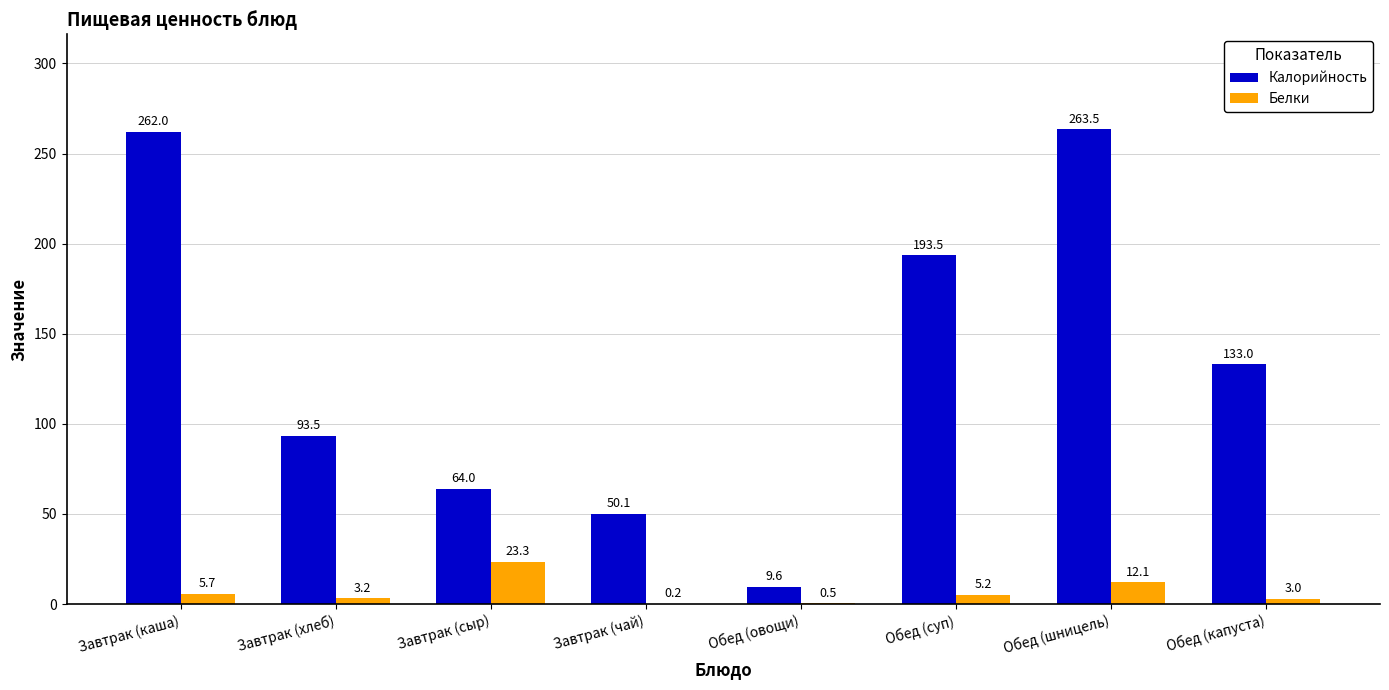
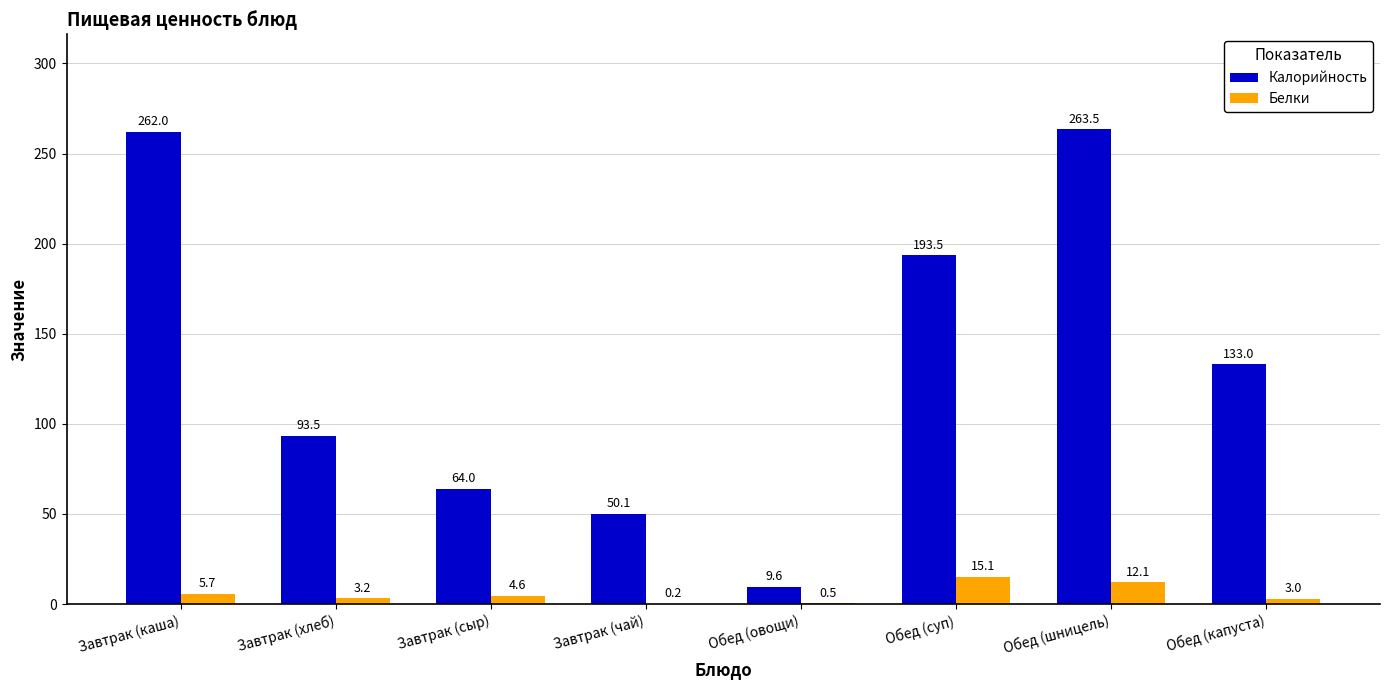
  {
    "Калорийность": {
      "Завтрак (каша)": 262.0,
      "Завтрак (хлеб)": 93.5,
      "Завтрак (сыр)": 64.0,
      "Завтрак (чай)": 50.1,
      "Обед (овощи)": 9.6,
      "Обед (суп)": 193.5,
      "Обед (шницель)": 263.5,
      "Обед (капуста)": 133.0
    },
    "Белки": {
      "Завтрак (каша)": 5.7,
      "Завтрак (хлеб)": 3.2,
-     "Завтрак (сыр)": 23.3,
+     "Завтрак (сыр)": 4.6,
      "Завтрак (чай)": 0.2,
      "Обед (овощи)": 0.5,
-     "Обед (суп)": 5.2,
+     "Обед (суп)": 15.1,
      "Обед (шницель)": 12.1,
      "Обед (капуста)": 3.0
    }
  }
